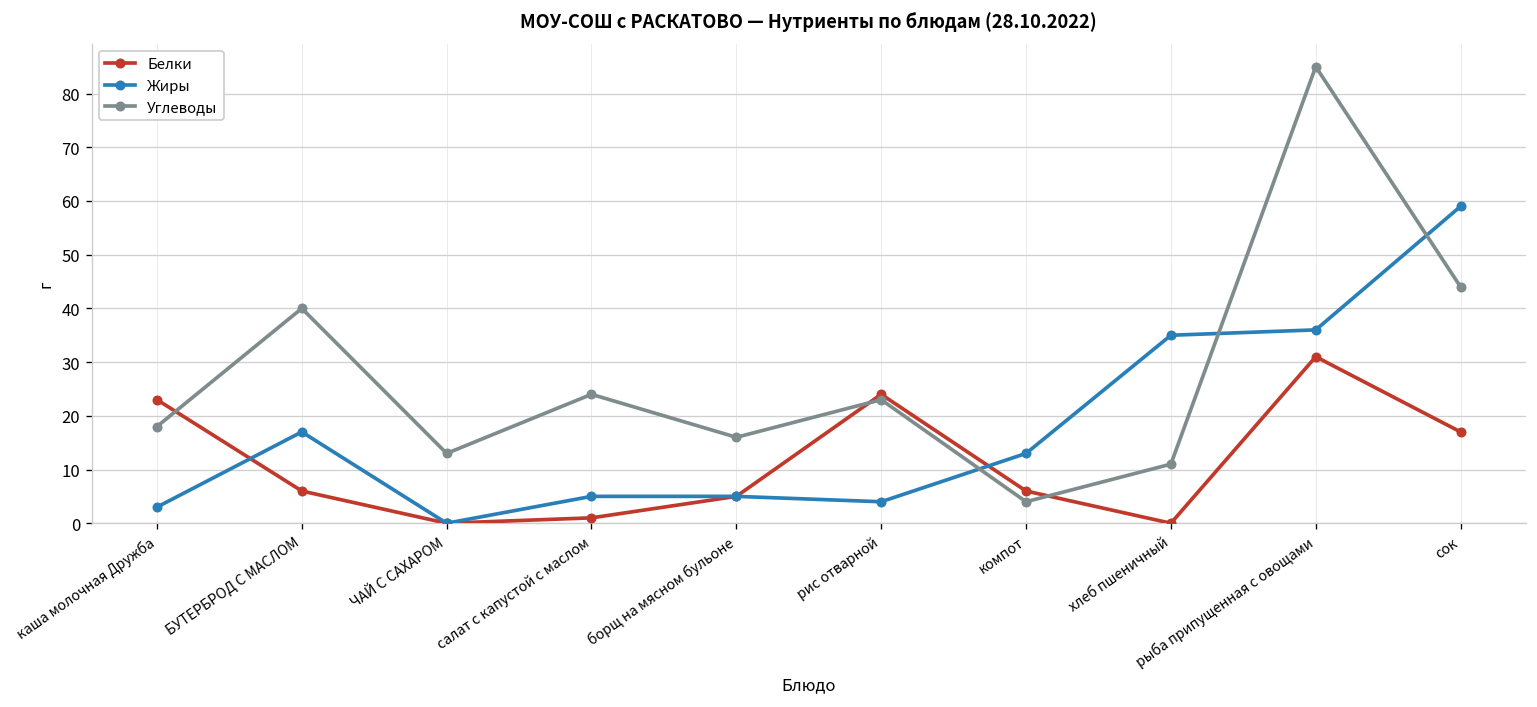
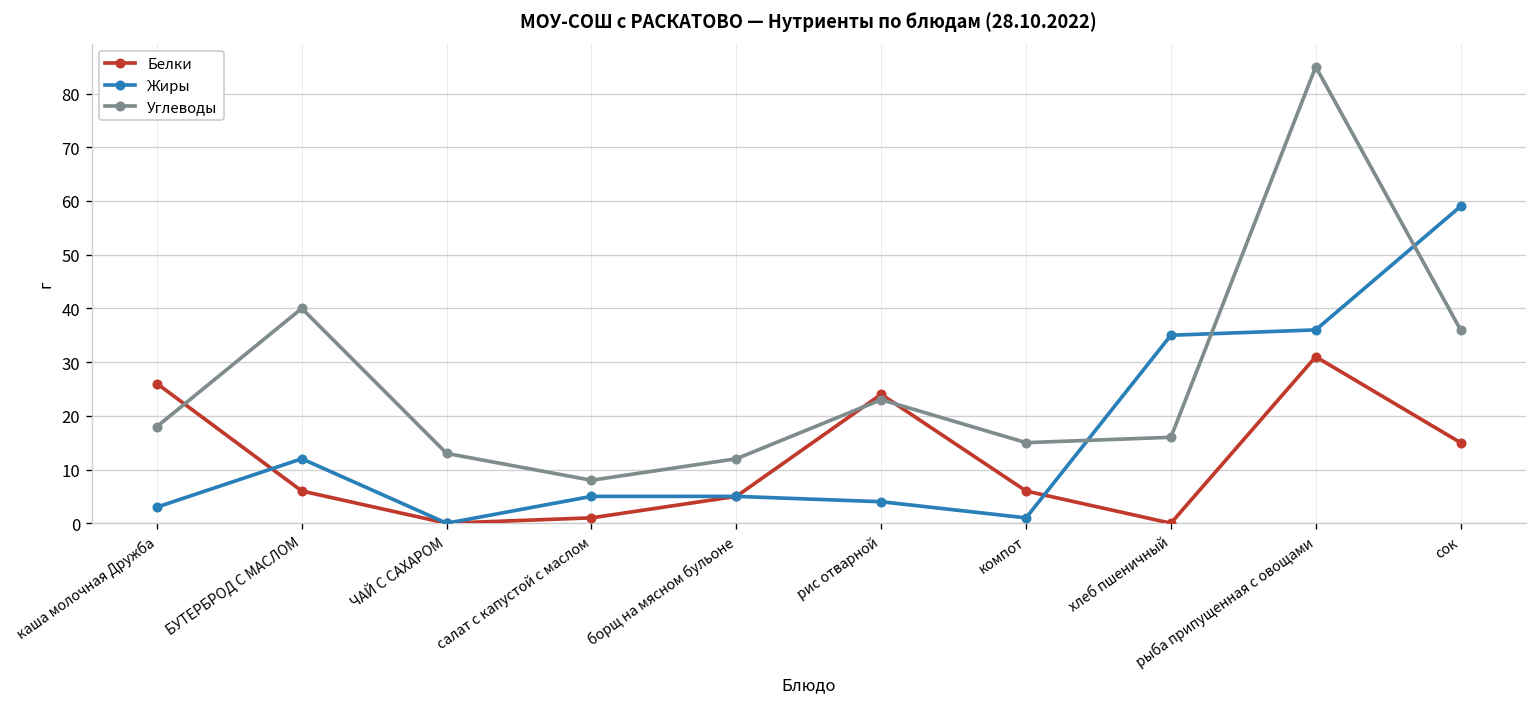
  {
    "Белки": {
-     "каша молочная Дружба": 23,
+     "каша молочная Дружба": 26,
      "БУТЕРБРОД С МАСЛОМ": 6,
      "салат с капустой с маслом": 1,
      "рис отварной": 24,
      "компот": 6,
      "хлеб пшеничный": 0,
      "рыба припущенная с овощами": 31,
-     "сок": 17
+     "сок": 15
    },
    "Жиры": {
      "каша молочная Дружба": 3,
-     "БУТЕРБРОД С МАСЛОМ": 17,
+     "БУТЕРБРОД С МАСЛОМ": 12,
      "салат с капустой с маслом": 5,
      "рис отварной": 4,
-     "компот": 13,
+     "компот": 1,
      "хлеб пшеничный": 35,
      "рыба припущенная с овощами": 36,
      "сок": 59
    },
    "Углеводы": {
      "каша молочная Дружба": 18,
      "БУТЕРБРОД С МАСЛОМ": 40,
      "ЧАЙ С САХАРОМ": 13,
-     "салат с капустой с маслом": 24,
-     "борщ на мясном бульоне": 16,
+     "салат с капустой с маслом": 8,
+     "борщ на мясном бульоне": 12,
      "рис отварной": 23,
-     "компот": 4,
-     "хлеб пшеничный": 11,
+     "компот": 15,
+     "хлеб пшеничный": 16,
      "рыба припущенная с овощами": 85,
-     "сок": 44
+     "сок": 36
    }
  }
